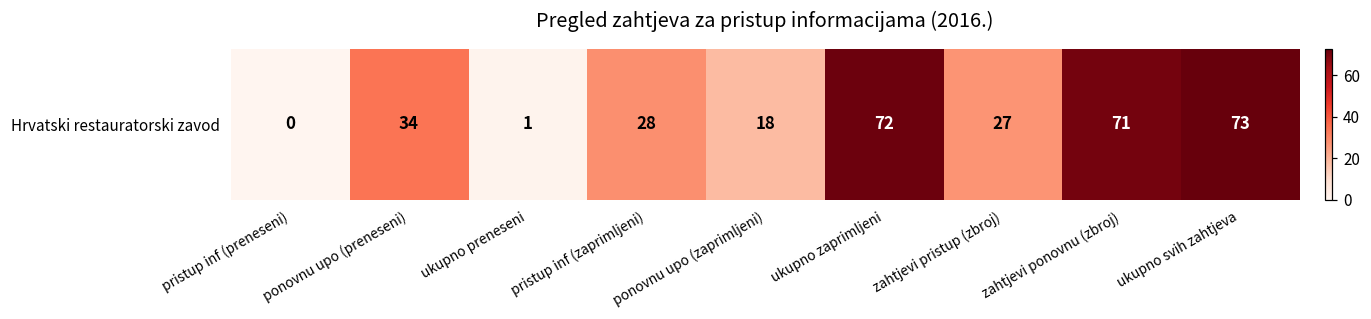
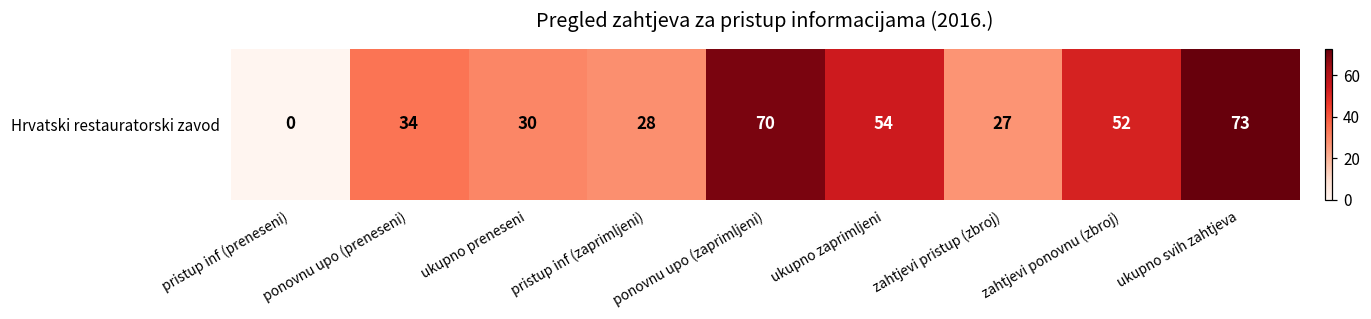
  {
    "Hrvatski restauratorski zavod": {
      "pristup inf (preneseni)": 0,
      "ponovnu upo (preneseni)": 34,
-     "ukupno preneseni": 1,
+     "ukupno preneseni": 30,
      "pristup inf (zaprimljeni)": 28,
-     "ponovnu upo (zaprimljeni)": 18,
-     "ukupno zaprimljeni": 72,
+     "ponovnu upo (zaprimljeni)": 70,
+     "ukupno zaprimljeni": 54,
      "zahtjevi pristup (zbroj)": 27,
-     "zahtjevi ponovnu (zbroj)": 71,
+     "zahtjevi ponovnu (zbroj)": 52,
      "ukupno svih zahtjeva": 73
    }
  }
